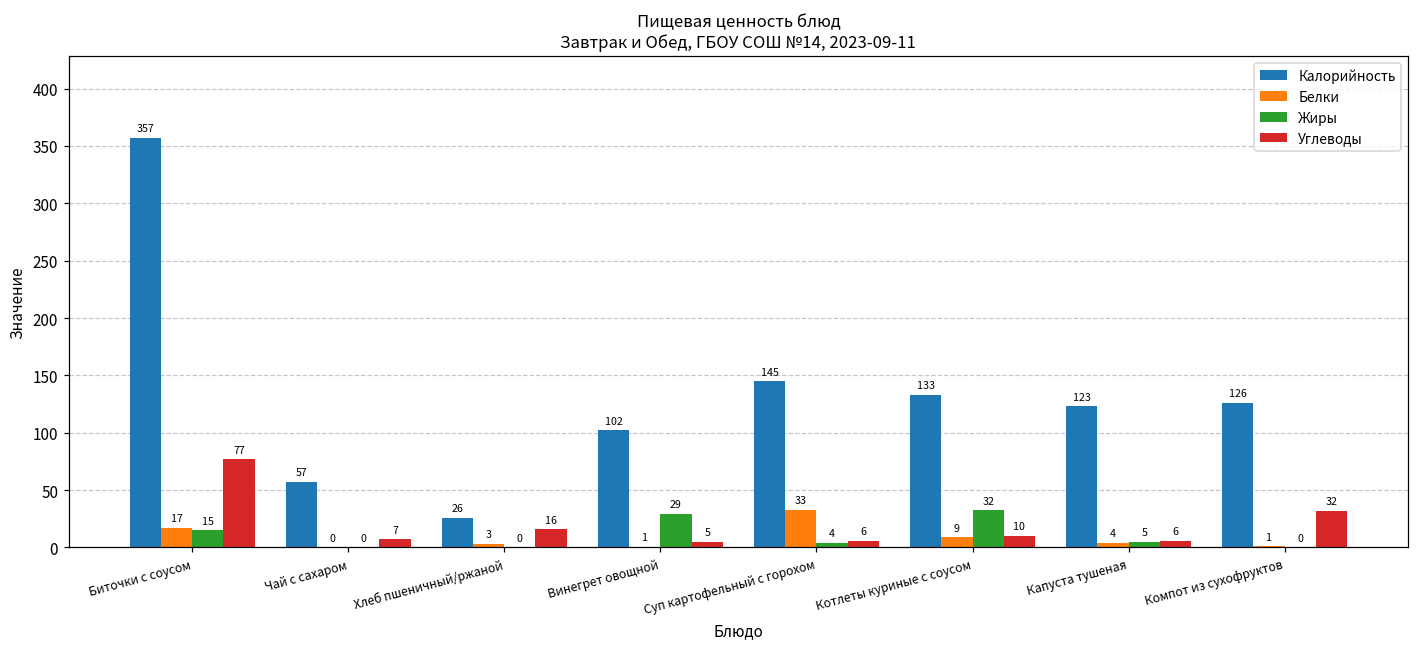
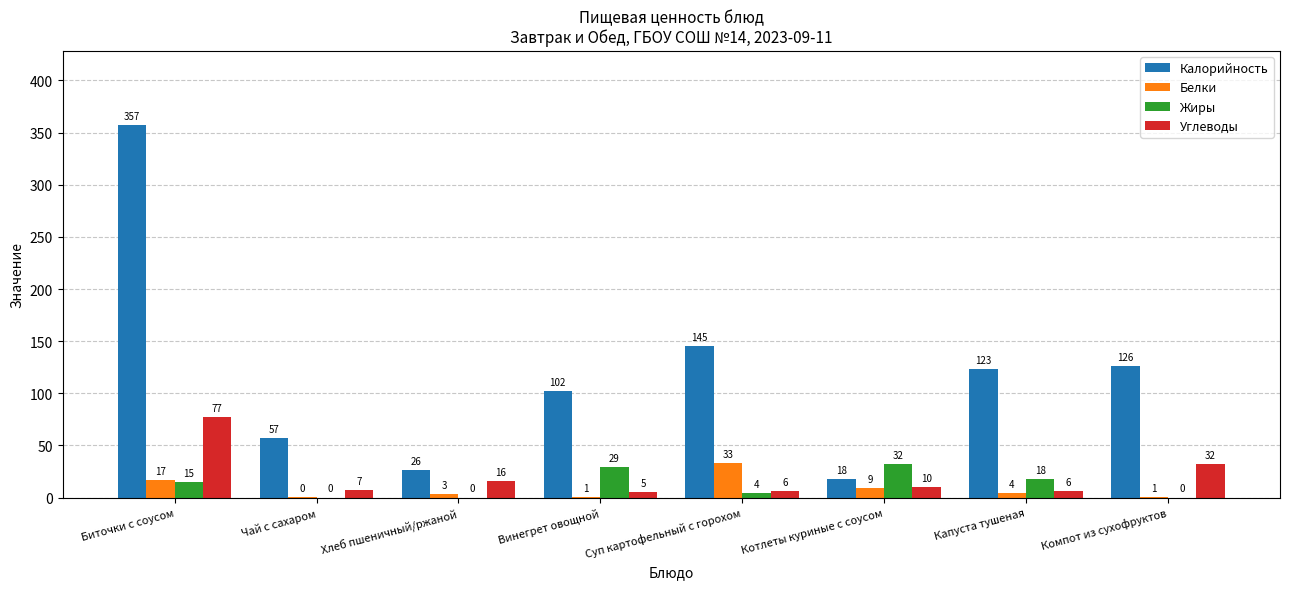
  {
    "Калорийность": {
      "Биточки с соусом": 357,
      "Чай с сахаром": 57,
      "Хлеб пшеничный/ржаной": 26,
      "Винегрет овощной": 102,
      "Суп картофельный с горохом": 145,
-     "Котлеты куриные с соусом": 133,
+     "Котлеты куриные с соусом": 18,
      "Капуста тушеная": 123,
      "Компот из сухофруктов": 126
    },
    "Белки": {
      "Биточки с соусом": 17,
      "Чай с сахаром": 0,
      "Хлеб пшеничный/ржаной": 3,
      "Винегрет овощной": 1,
      "Суп картофельный с горохом": 33,
      "Котлеты куриные с соусом": 9,
      "Капуста тушеная": 4,
      "Компот из сухофруктов": 1
    },
    "Жиры": {
      "Биточки с соусом": 15,
      "Чай с сахаром": 0,
      "Хлеб пшеничный/ржаной": 0,
      "Винегрет овощной": 29,
      "Суп картофельный с горохом": 4,
      "Котлеты куриные с соусом": 32,
-     "Капуста тушеная": 5,
+     "Капуста тушеная": 18,
      "Компот из сухофруктов": 0
    },
    "Углеводы": {
      "Биточки с соусом": 77,
      "Чай с сахаром": 7,
      "Хлеб пшеничный/ржаной": 16,
      "Винегрет овощной": 5,
      "Суп картофельный с горохом": 6,
      "Котлеты куриные с соусом": 10,
      "Капуста тушеная": 6,
      "Компот из сухофруктов": 32
    }
  }
